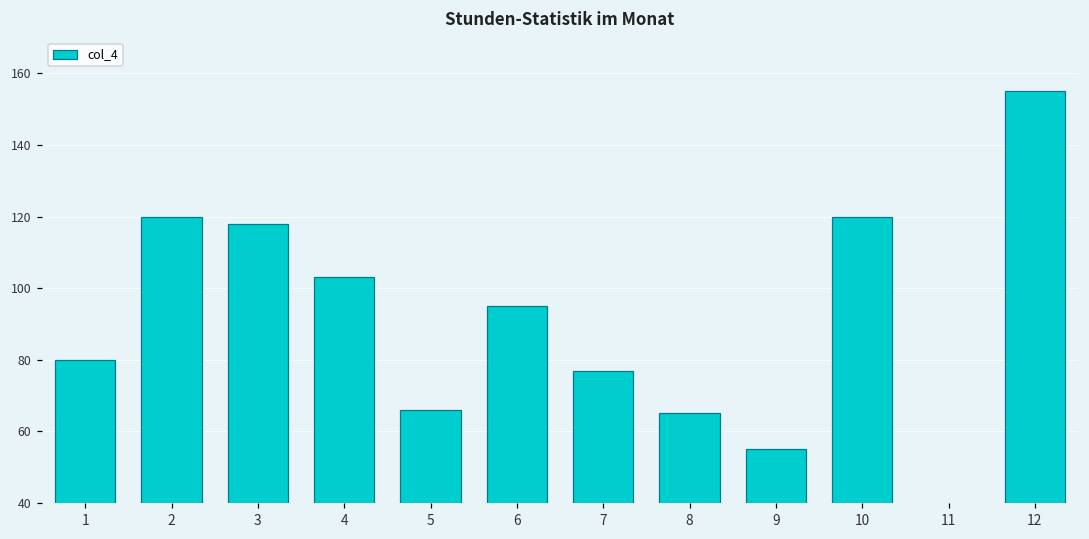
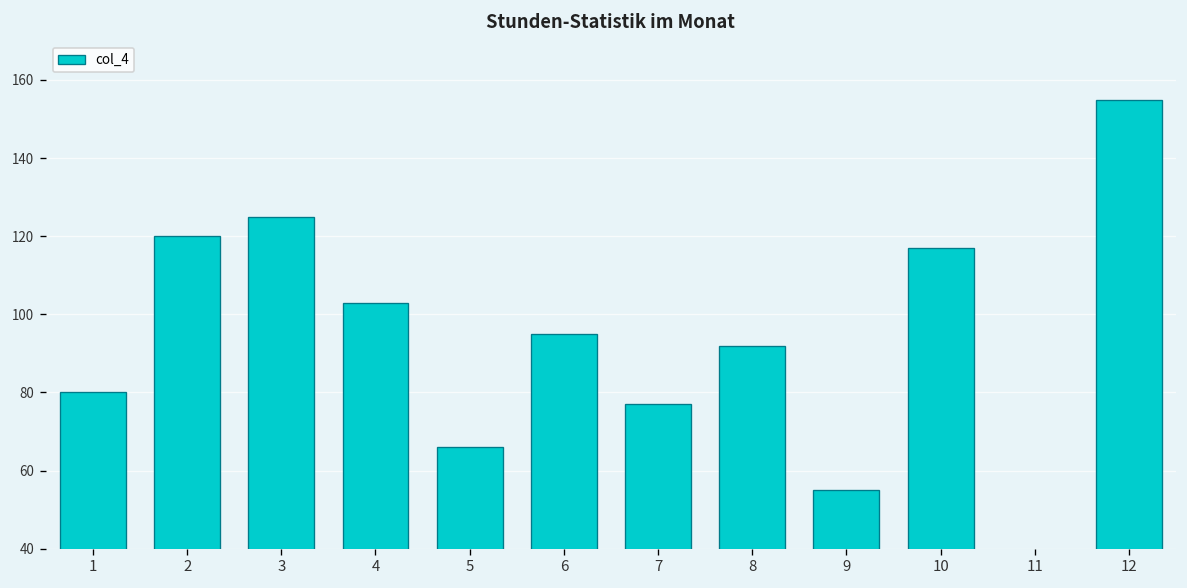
  {
    "1": 80,
    "2": 120,
-   "3": 118,
+   "3": 125,
    "4": 103,
    "5": 66,
    "6": 95,
    "7": 77,
-   "8": 65,
+   "8": 92,
    "9": 55,
-   "10": 120,
+   "10": 117,
    "12": 155
  }
